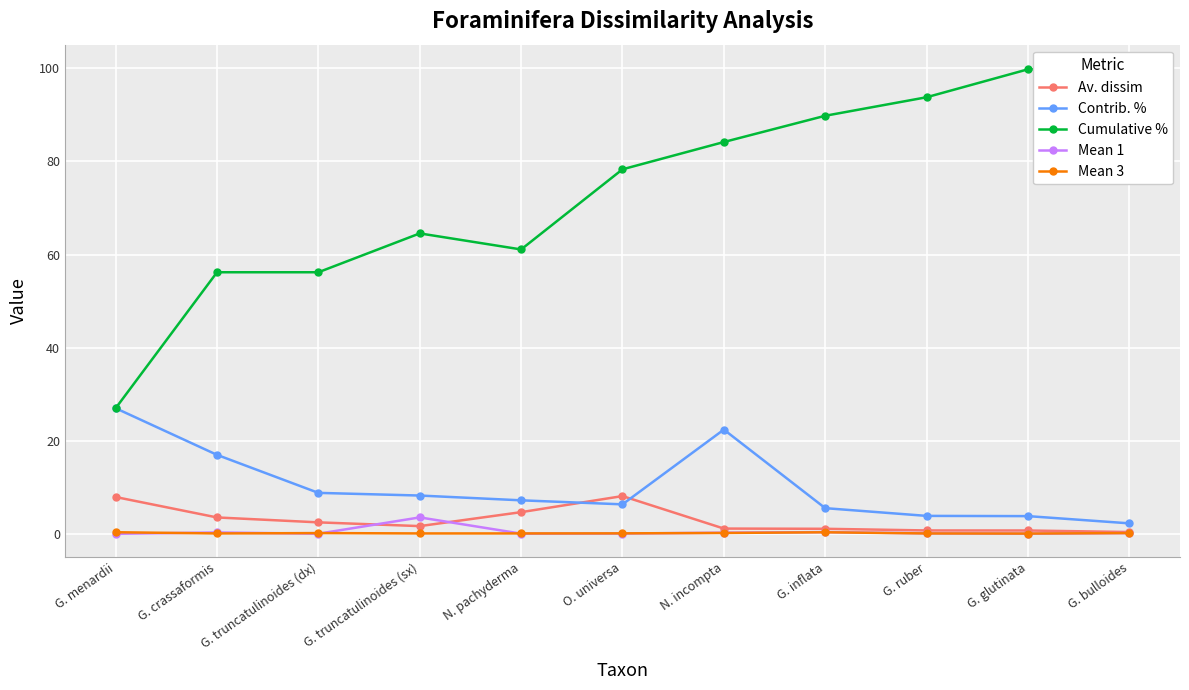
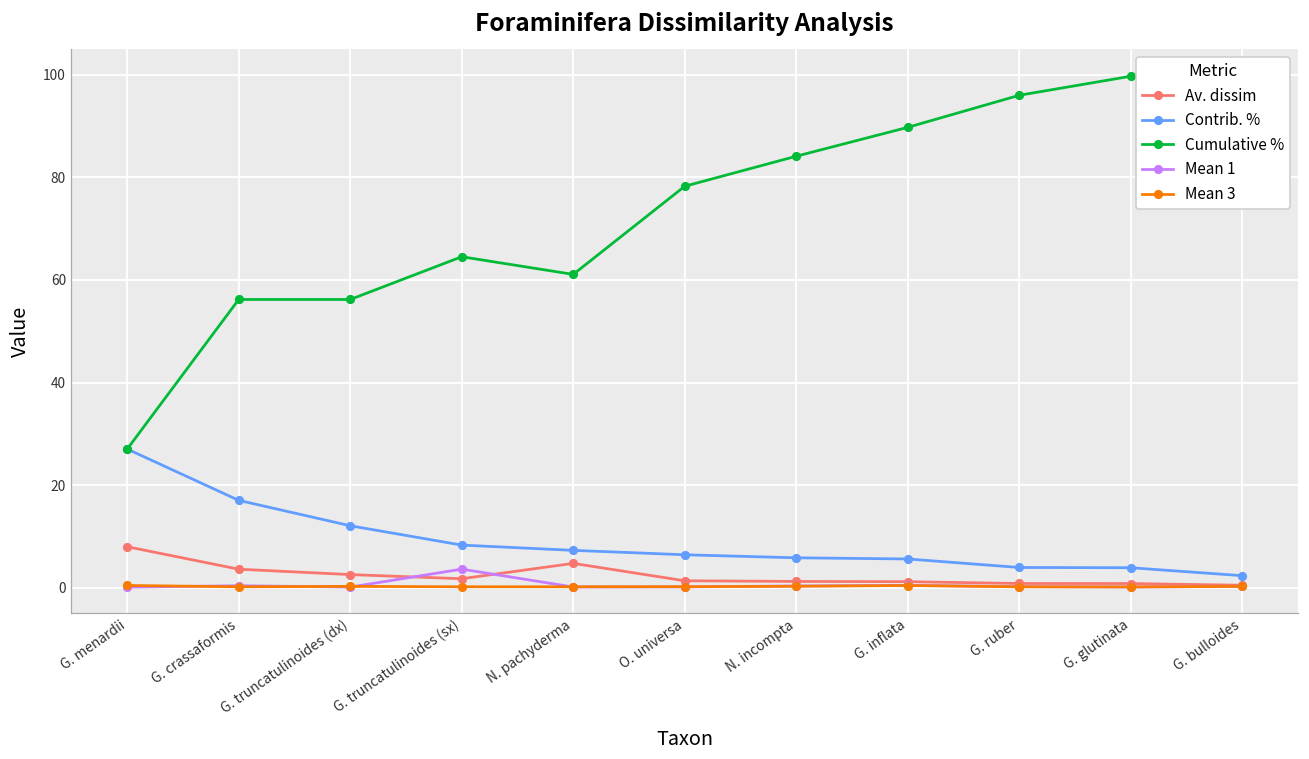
  {
    "Av. dissim": {
      "G. menardii": 8,
      "G. crassaformis": 4,
      "G. truncatulinoides (dx)": 3,
      "G. truncatulinoides (sx)": 2,
      "N. pachyderma": 5,
-     "O. universa": 8,
+     "O. universa": 1,
      "N. incompta": 1,
      "G. inflata": 1,
      "G. ruber": 1,
      "G. glutinata": 1
    },
    "Contrib. %": {
      "G. crassaformis": 17,
-     "G. truncatulinoides (dx)": 9,
+     "G. truncatulinoides (dx)": 12,
      "G. truncatulinoides (sx)": 8,
      "N. pachyderma": 7,
      "O. universa": 6,
-     "N. incompta": 22,
+     "N. incompta": 6,
      "G. inflata": 6,
      "G. ruber": 4,
      "G. glutinata": 4,
      "G. bulloides": 2
    },
    "Cumulative %": {
      "G. crassaformis": 56,
      "G. truncatulinoides (dx)": 56,
      "G. truncatulinoides (sx)": 65,
      "N. pachyderma": 61,
      "O. universa": 78,
      "N. incompta": 84,
      "G. inflata": 90,
-     "G. ruber": 94,
+     "G. ruber": 96,
      "G. glutinata": 100
    },
    "Mean 1": {
      "G. truncatulinoides (sx)": 4
    },
    "Mean 3": {
      "G. truncatulinoides (sx)": 0
    }
  }
